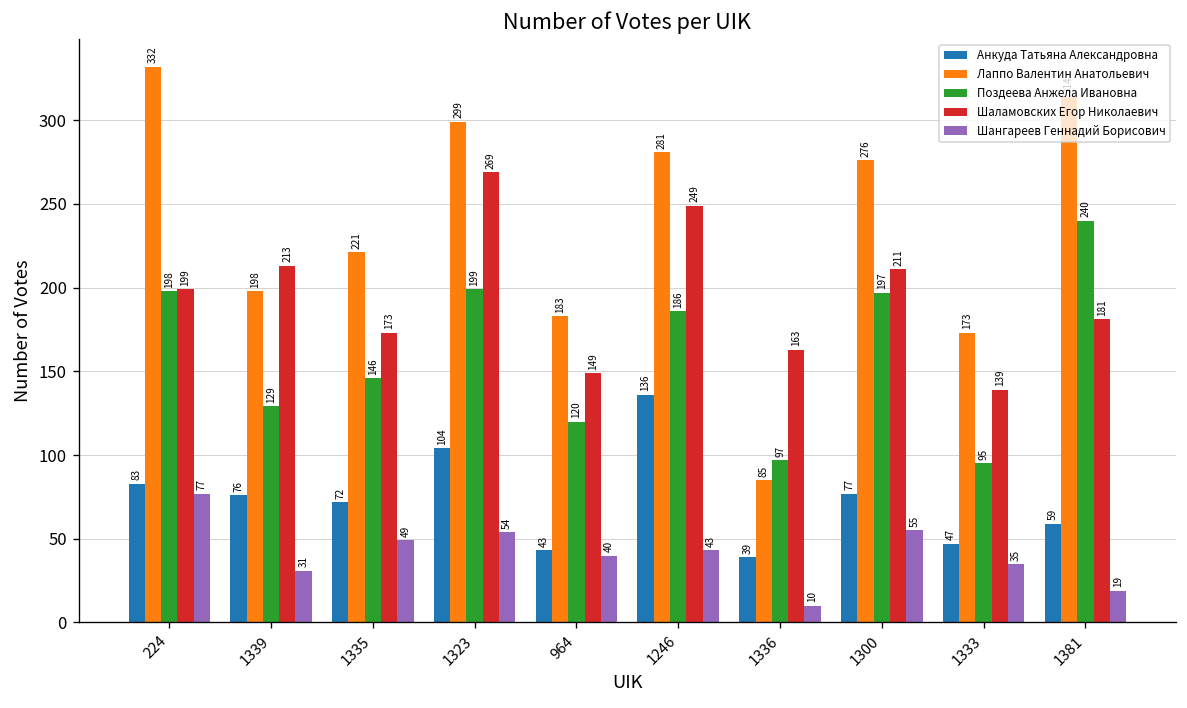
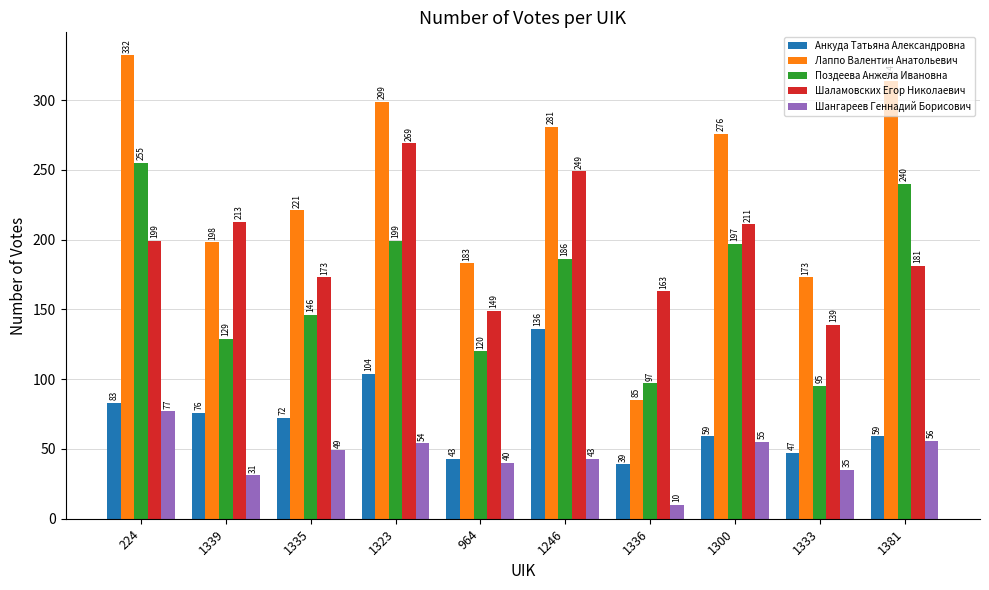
  {
    "Анкуда Татьяна Александровна": {
      "224": 83,
      "1339": 76,
      "1335": 72,
      "1323": 104,
      "964": 43,
      "1246": 136,
      "1336": 39,
-     "1300": 77,
+     "1300": 59,
      "1333": 47,
      "1381": 59
    },
    "Лаппо Валентин Анатольевич": {
      "224": 332,
      "1339": 198,
      "1335": 221,
      "1323": 299,
      "964": 183,
      "1246": 281,
      "1336": 85,
      "1300": 276,
      "1333": 173
    },
    "Поздеева Анжела Ивановна": {
-     "224": 198,
+     "224": 255,
      "1339": 129,
      "1335": 146,
      "1323": 199,
      "964": 120,
      "1246": 186,
      "1336": 97,
      "1300": 197,
      "1333": 95,
      "1381": 240
    },
    "Шаламовских Егор Николаевич": {
      "224": 199,
      "1339": 213,
      "1335": 173,
      "1323": 269,
      "964": 149,
      "1246": 249,
      "1336": 163,
      "1300": 211,
      "1333": 139,
      "1381": 181
    },
    "Шангареев Геннадий Борисович": {
      "224": 77,
      "1339": 31,
      "1335": 49,
      "1323": 54,
      "964": 40,
      "1246": 43,
      "1336": 10,
      "1300": 55,
      "1333": 35,
-     "1381": 19
+     "1381": 56
    }
  }
